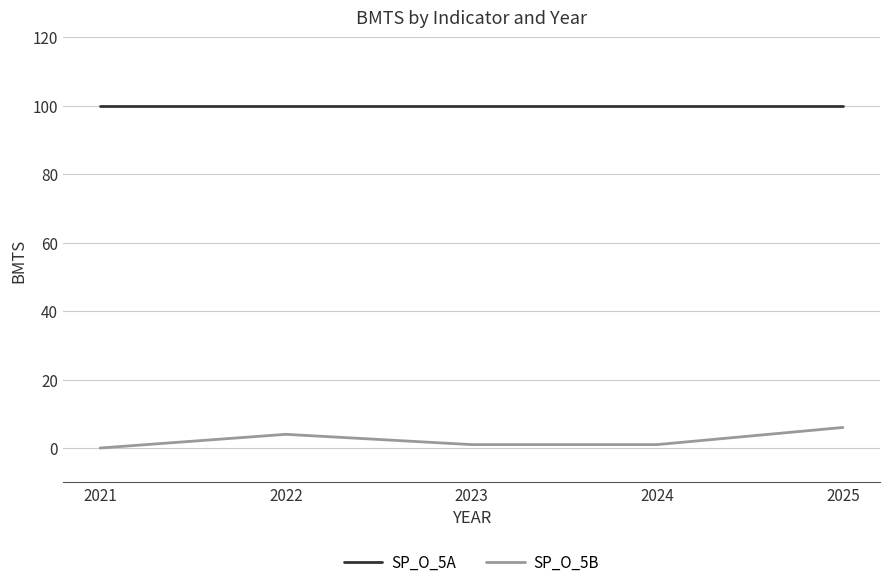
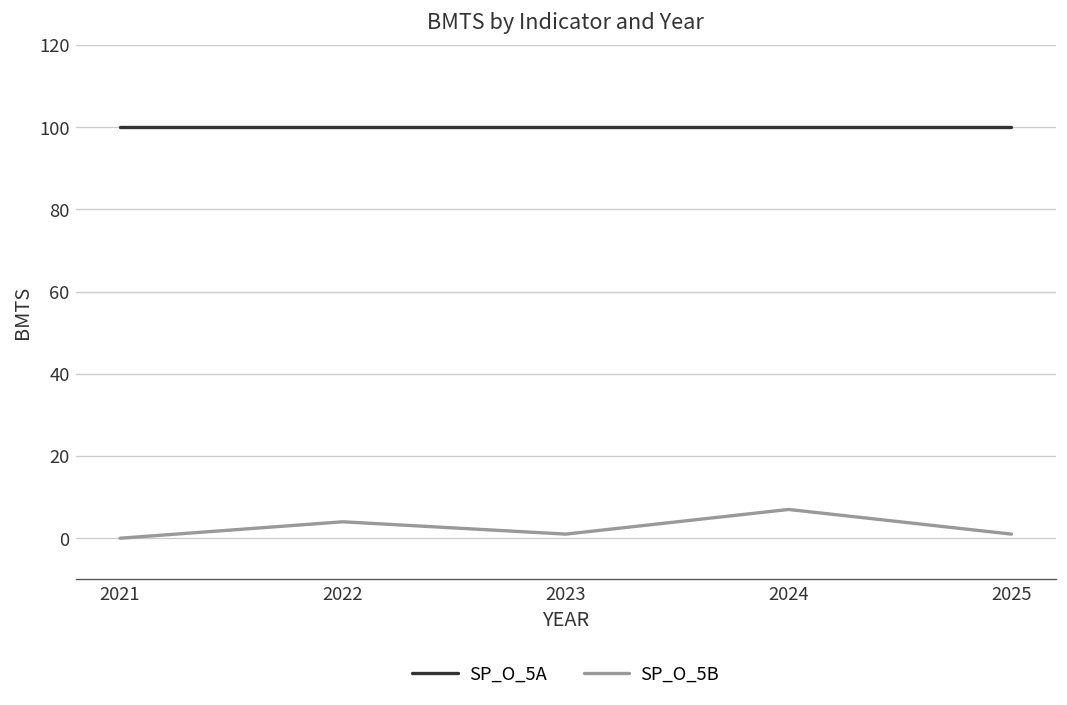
  {
    "SP_O_5A": {
      "2021": 100,
      "2022": 100,
      "2023": 100,
      "2024": 100,
      "2025": 100
    },
    "SP_O_5B": {
      "2021": 0,
      "2022": 4,
      "2023": 1,
-     "2024": 1,
-     "2025": 6
+     "2024": 7,
+     "2025": 1
    }
  }
